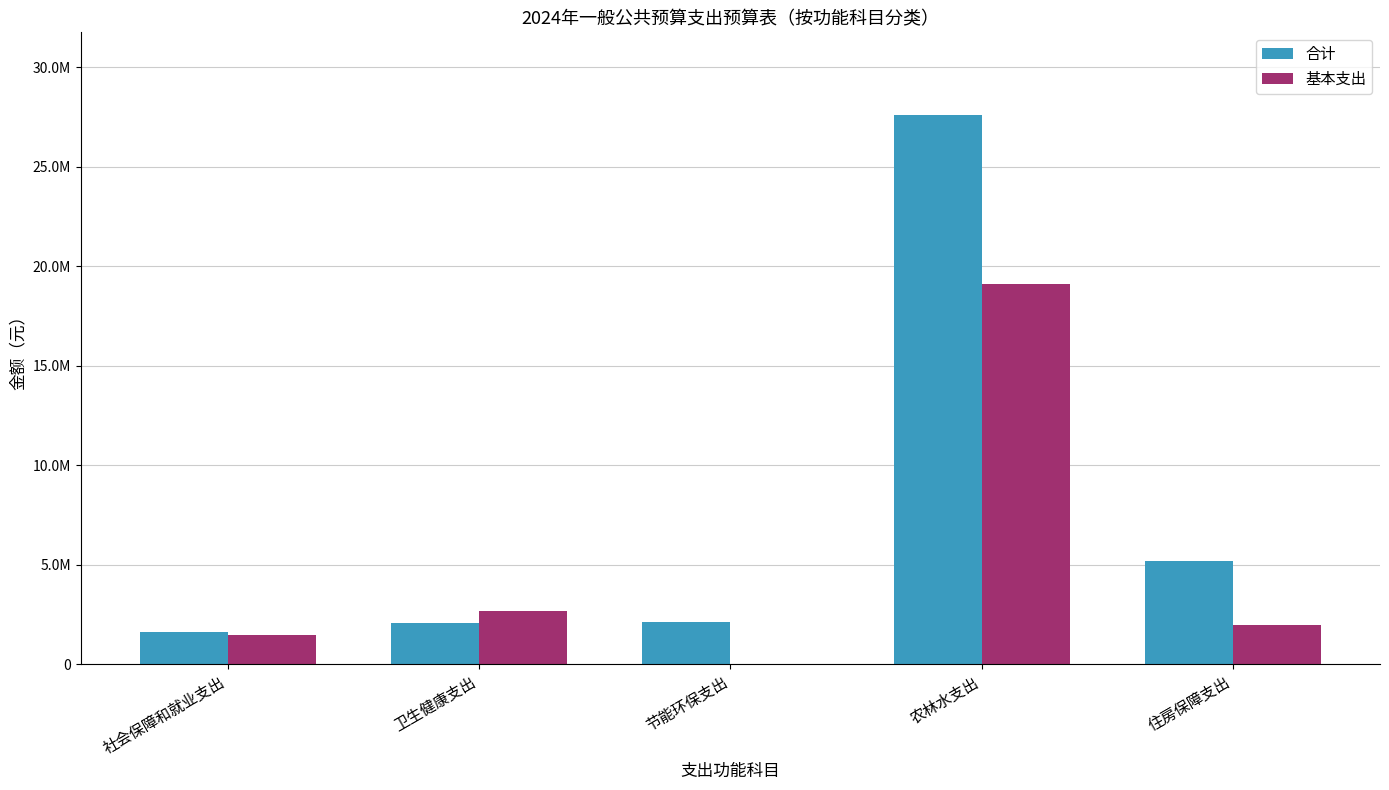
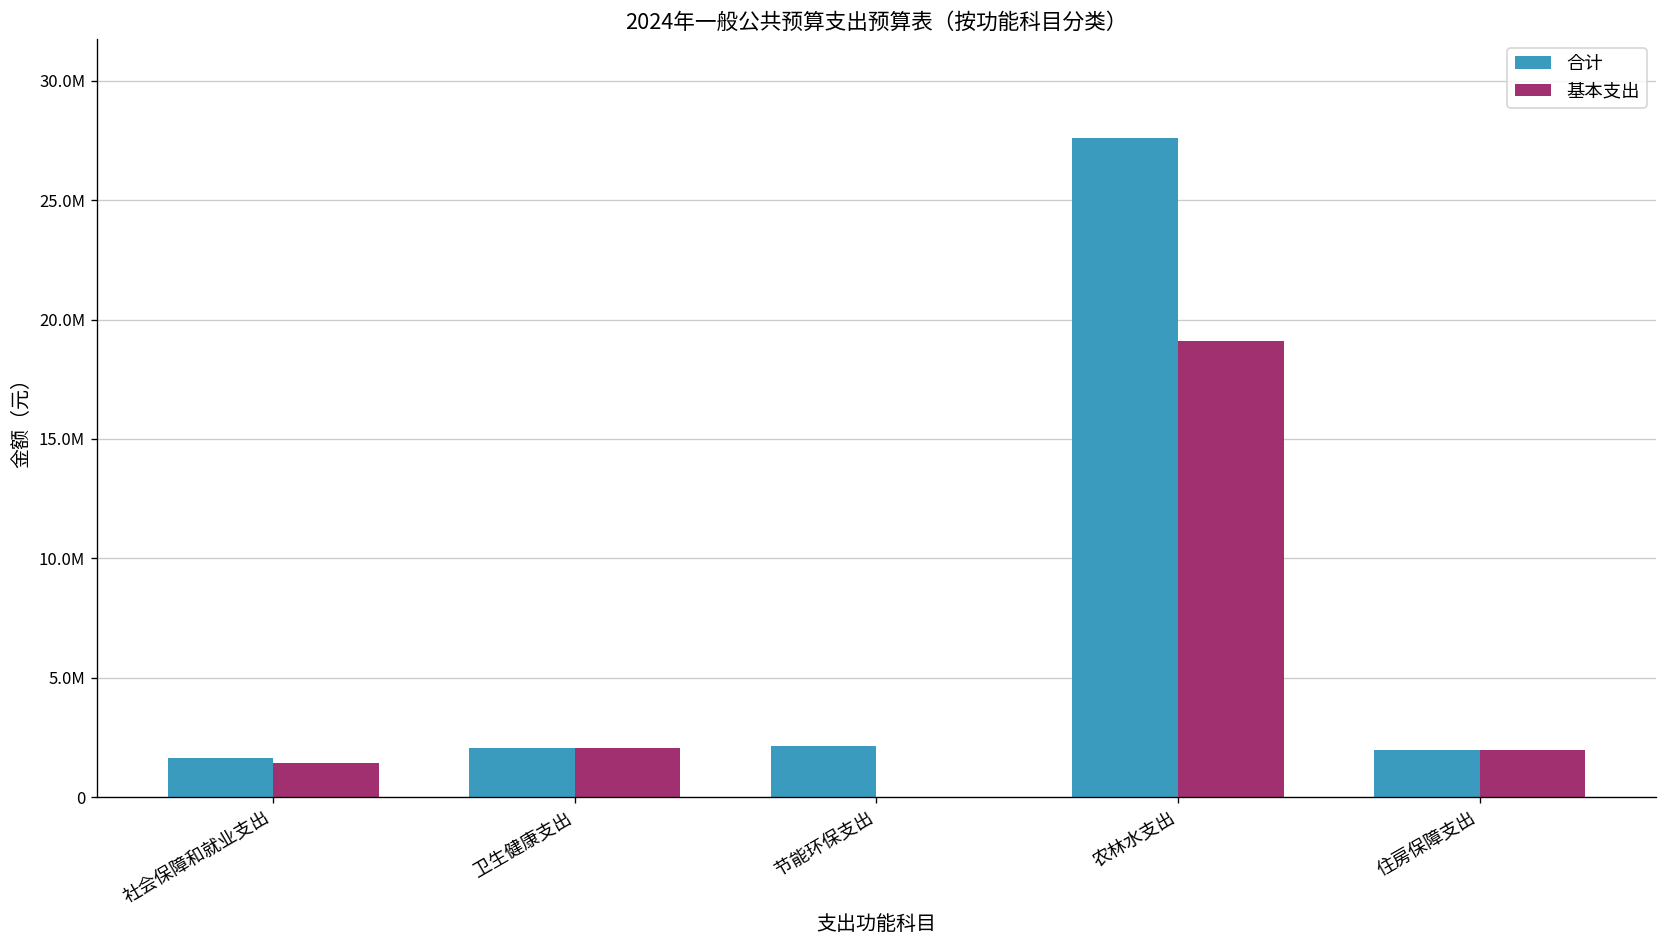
  {
    "合计": {
      "社会保障和就业支出": 1600000,
      "卫生健康支出": 2100000,
      "节能环保支出": 2100000,
      "农林水支出": 27600000,
-     "住房保障支出": 5200000
+     "住房保障支出": 2000000
    },
    "基本支出": {
      "社会保障和就业支出": 1500000,
-     "卫生健康支出": 2700000,
+     "卫生健康支出": 2100000,
      "节能环保支出": 0,
      "农林水支出": 19100000,
      "住房保障支出": 2000000
    }
  }
